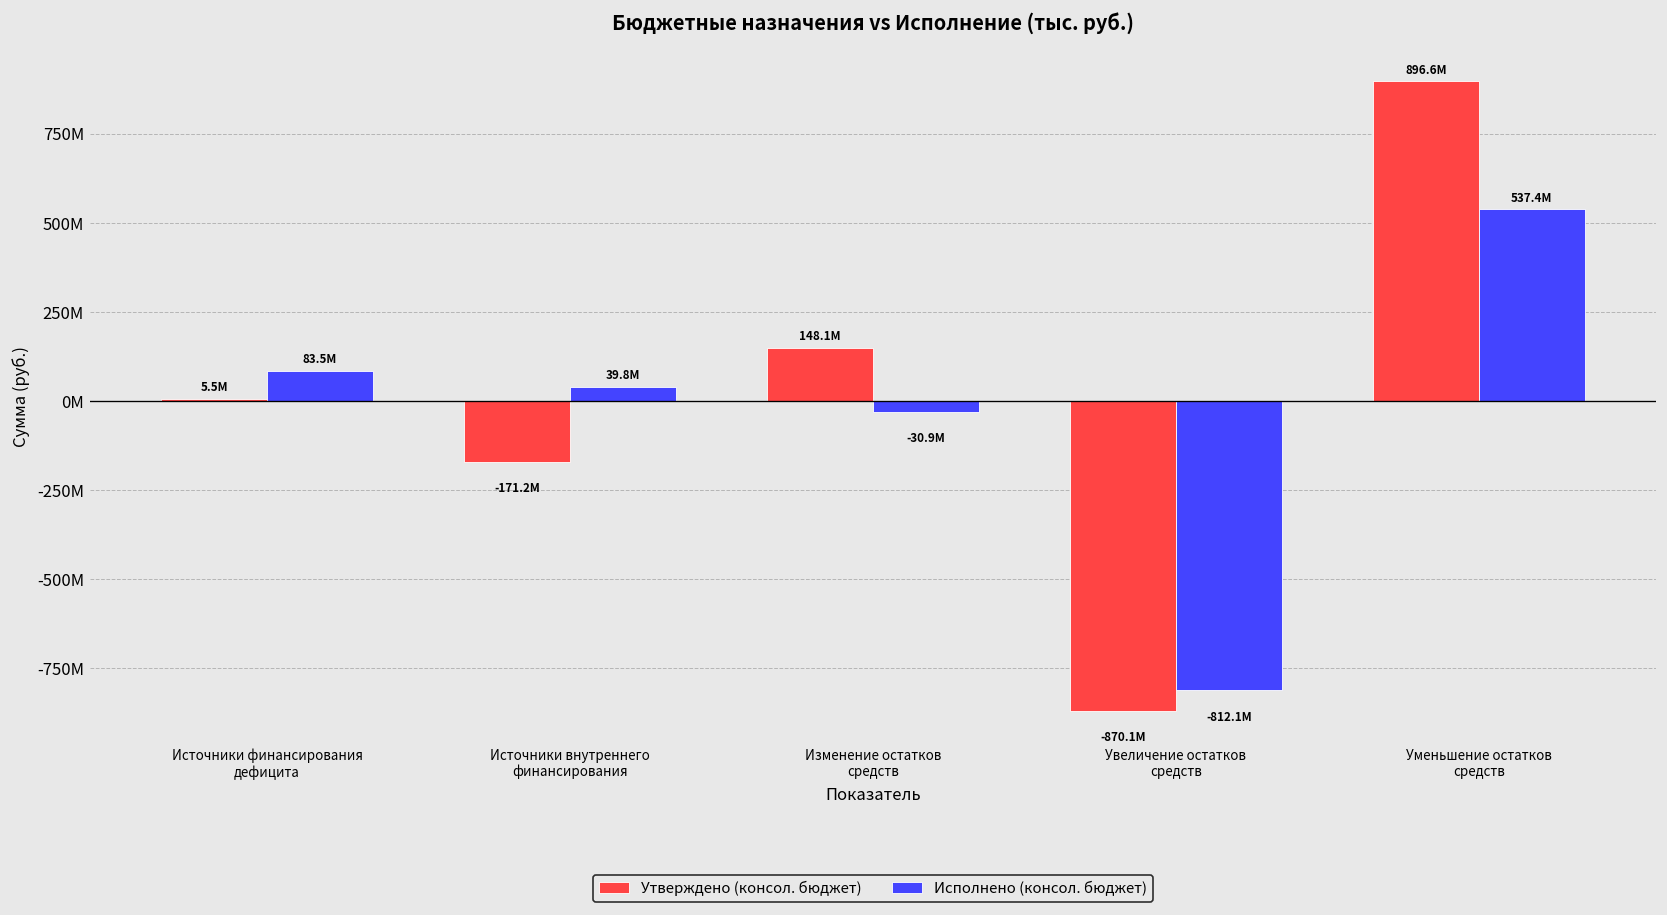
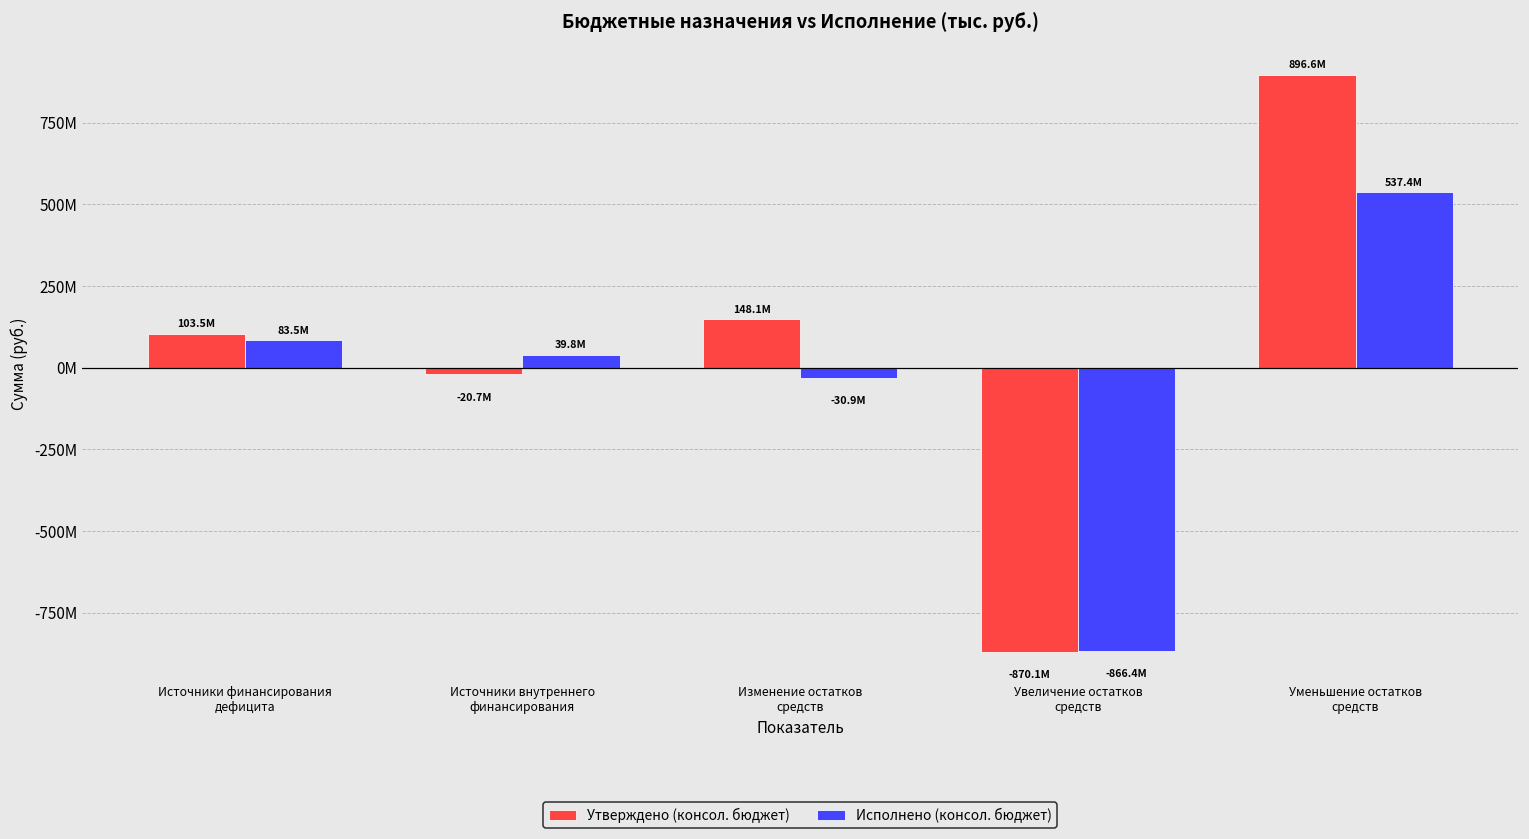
  {
    "Утверждено (консол. бюджет)": {
-     "Источники финансирования дефицита": "5.5M",
-     "Источники внутреннего финансирования": "-171.2M",
+     "Источники финансирования дефицита": "103.5M",
+     "Источники внутреннего финансирования": "-20.7M",
      "Изменение остатков средств": "148.1M",
      "Увеличение остатков средств": "-870.1M",
      "Уменьшение остатков средств": "896.6M"
    },
    "Исполнено (консол. бюджет)": {
      "Источники финансирования дефицита": "83.5M",
      "Источники внутреннего финансирования": "39.8M",
      "Изменение остатков средств": "-30.9M",
-     "Увеличение остатков средств": "-812.1M",
+     "Увеличение остатков средств": "-866.4M",
      "Уменьшение остатков средств": "537.4M"
    }
  }
